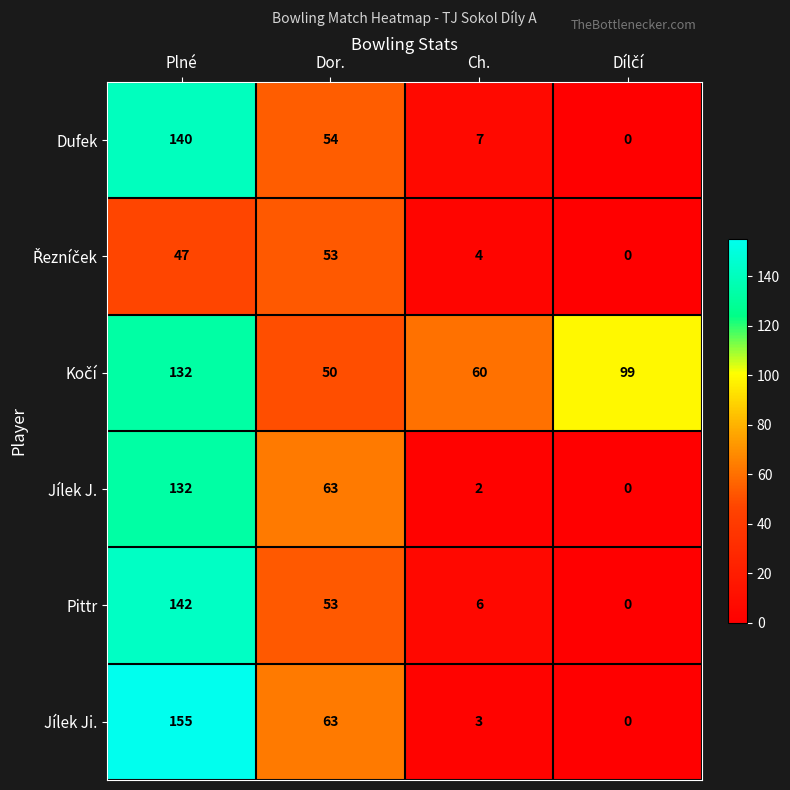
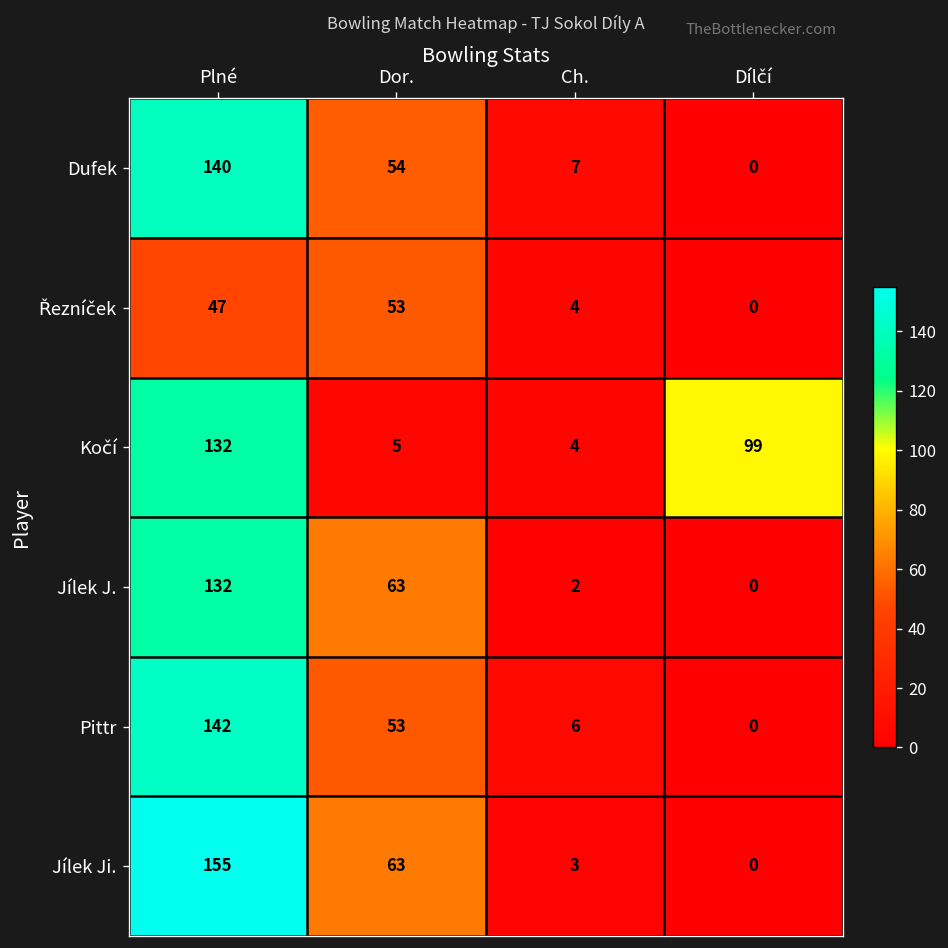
  {
    "Dufek": {
      "Plné": 140,
      "Dor.": 54,
      "Ch.": 7,
      "Dílčí": 0
    },
    "Řezníček": {
      "Plné": 47,
      "Dor.": 53,
      "Ch.": 4,
      "Dílčí": 0
    },
    "Kočí": {
      "Plné": 132,
-     "Dor.": 50,
-     "Ch.": 60,
+     "Dor.": 5,
+     "Ch.": 4,
      "Dílčí": 99
    },
    "Jílek J.": {
      "Plné": 132,
      "Dor.": 63,
      "Ch.": 2,
      "Dílčí": 0
    },
    "Pittr": {
      "Plné": 142,
      "Dor.": 53,
      "Ch.": 6,
      "Dílčí": 0
    },
    "Jílek Ji.": {
      "Plné": 155,
      "Dor.": 63,
      "Ch.": 3,
      "Dílčí": 0
    }
  }
